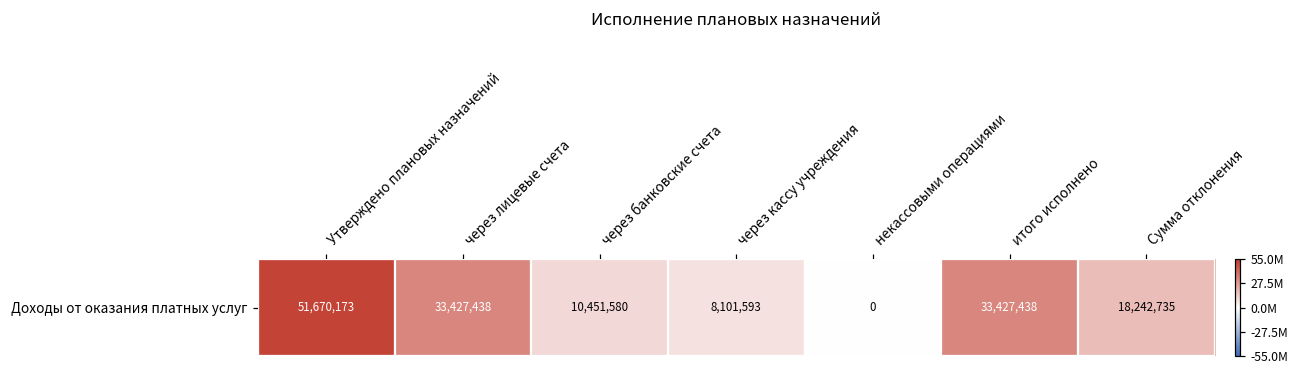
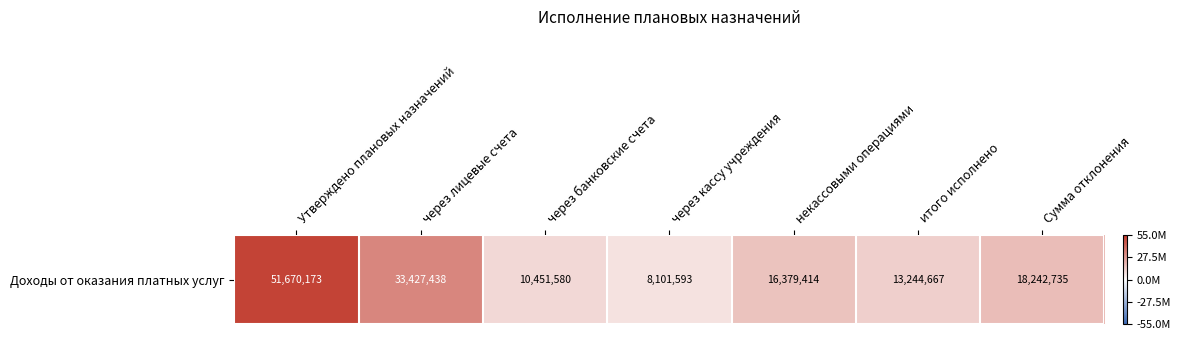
  {
    "Доходы от оказания платных услуг": {
      "Утверждено плановых назначений": "51,670,173",
      "через лицевые счета": "33,427,438",
      "через банковские счета": "10,451,580",
      "через кассу учреждения": "8,101,593",
-     "некассовыми операциями": "0",
-     "итого исполнено": "33,427,438",
+     "некассовыми операциями": "16,379,414",
+     "итого исполнено": "13,244,667",
      "Сумма отклонения": "18,242,735"
    }
  }
